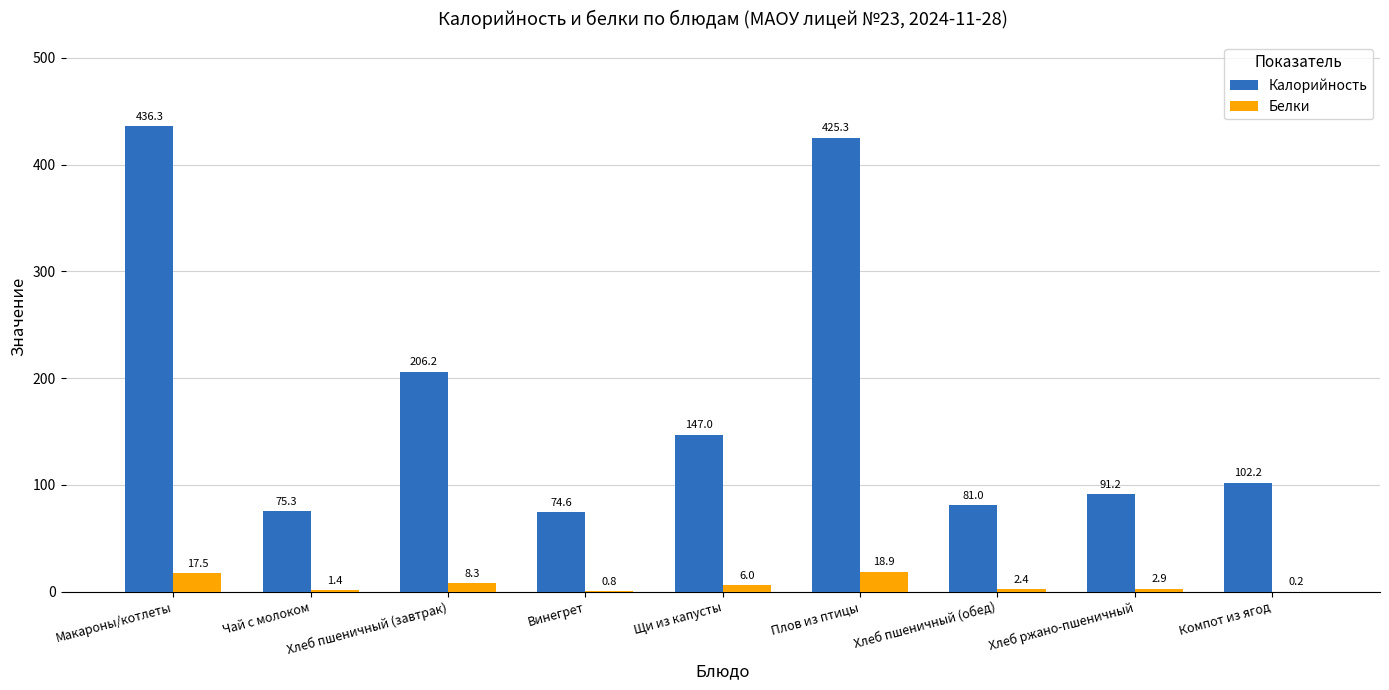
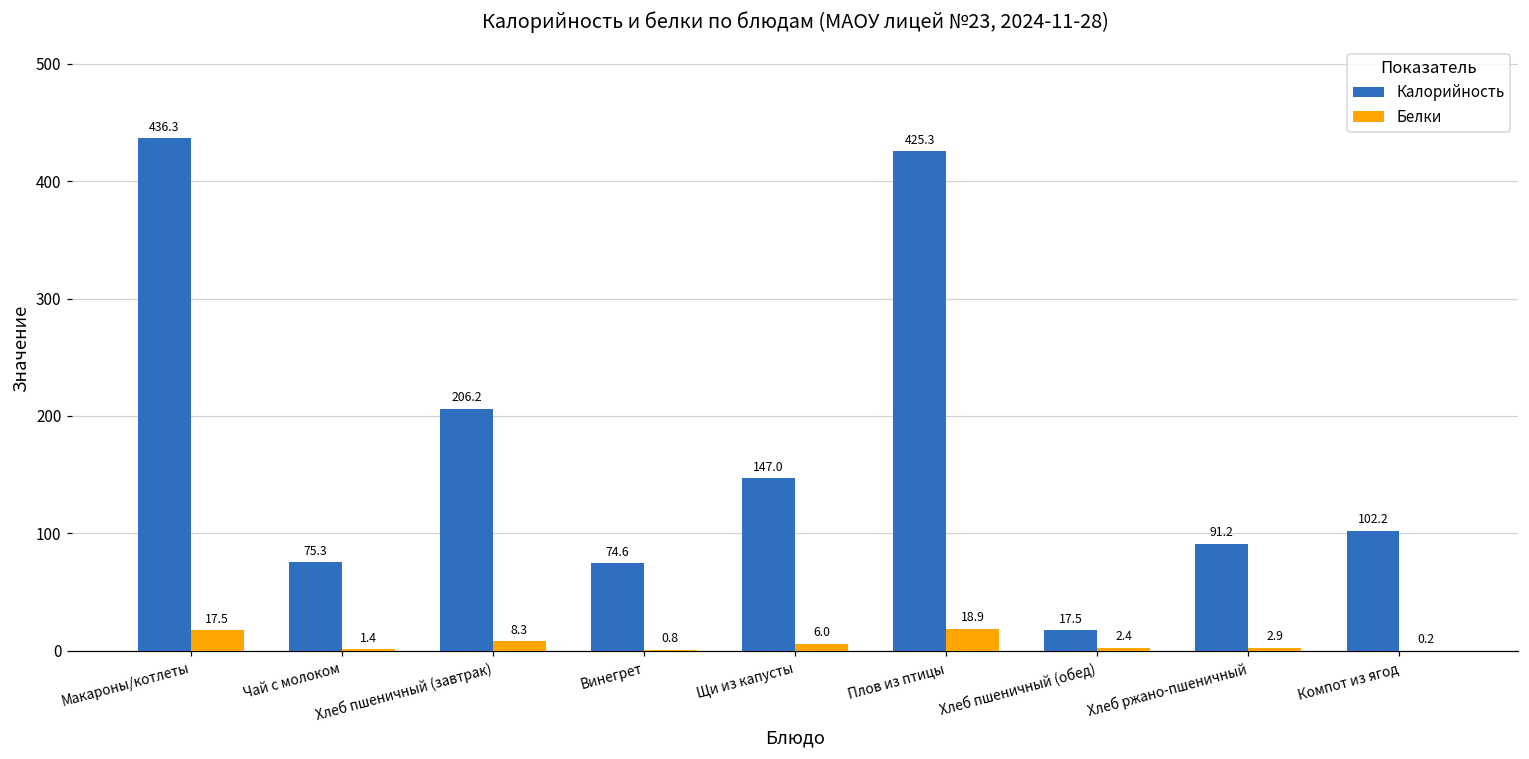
  {
    "Калорийность": {
      "Макароны/котлеты": 436.3,
      "Чай с молоком": 75.3,
      "Хлеб пшеничный (завтрак)": 206.2,
      "Винегрет": 74.6,
      "Щи из капусты": 147.0,
      "Плов из птицы": 425.3,
-     "Хлеб пшеничный (обед)": 81.0,
+     "Хлеб пшеничный (обед)": 17.5,
      "Хлеб ржано-пшеничный": 91.2,
      "Компот из ягод": 102.2
    },
    "Белки": {
      "Макароны/котлеты": 17.5,
      "Чай с молоком": 1.4,
      "Хлеб пшеничный (завтрак)": 8.3,
      "Винегрет": 0.8,
      "Щи из капусты": 6.0,
      "Плов из птицы": 18.9,
      "Хлеб пшеничный (обед)": 2.4,
      "Хлеб ржано-пшеничный": 2.9,
      "Компот из ягод": 0.2
    }
  }
